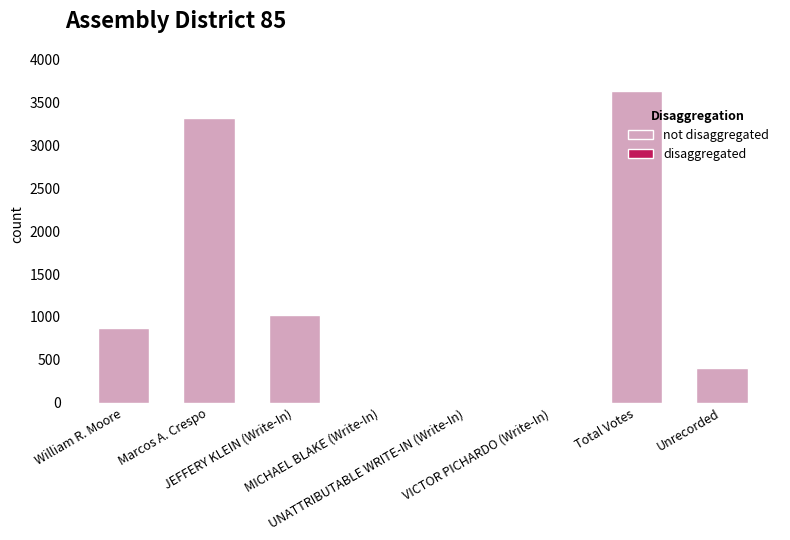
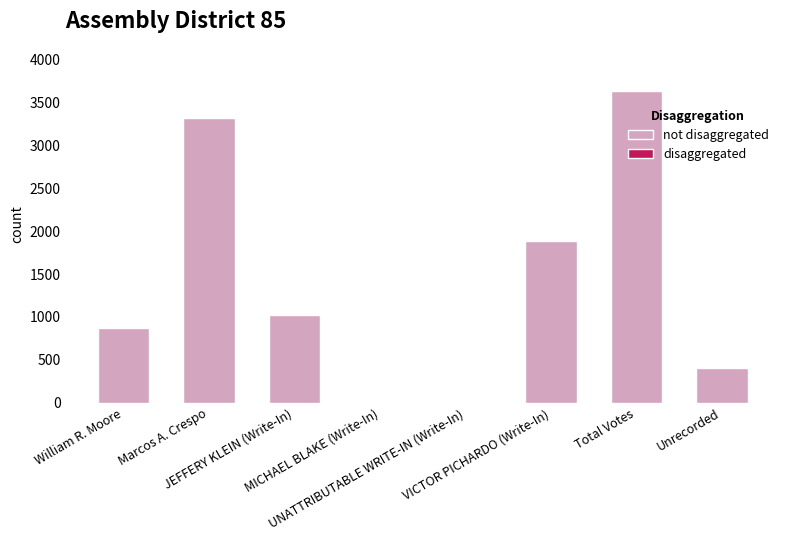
  {
    "William R. Moore": 900,
    "Marcos A. Crespo": 3300,
    "JEFFERY KLEIN (Write-In)": 1000,
-   "VICTOR PICHARDO (Write-In)": 0,
+   "VICTOR PICHARDO (Write-In)": 1900,
    "Total Votes": 3600,
    "Unrecorded": 400
  }
